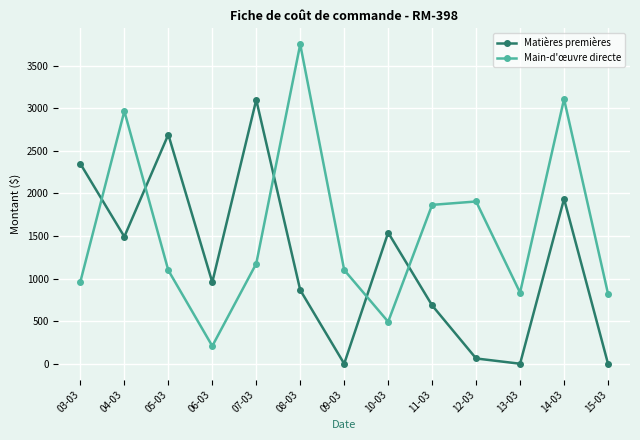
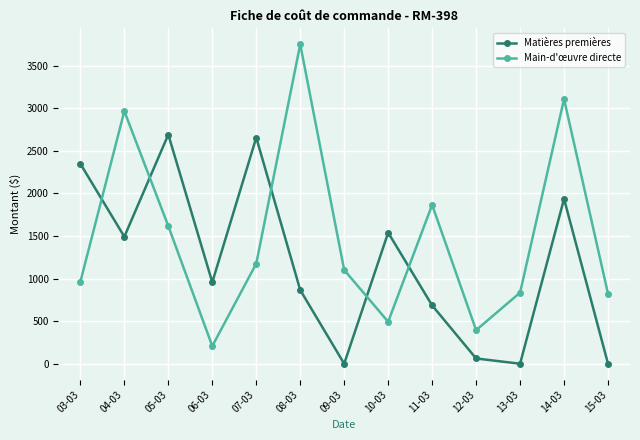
  {
    "Matières premières": {
      "03-03": 2300,
      "04-03": 1500,
      "05-03": 2700,
      "06-03": 1000,
-     "07-03": 3100,
+     "07-03": 2700,
      "08-03": 900,
      "09-03": 0,
      "10-03": 1500,
      "11-03": 700,
      "12-03": 100,
      "13-03": 0,
      "14-03": 1900,
      "15-03": 0
    },
    "Main-d'œuvre directe": {
      "03-03": 1000,
      "04-03": 3000,
-     "05-03": 1100,
+     "05-03": 1600,
      "06-03": 200,
      "07-03": 1200,
      "08-03": 3700,
      "09-03": 1100,
      "10-03": 500,
      "11-03": 1900,
-     "12-03": 1900,
+     "12-03": 400,
      "13-03": 800,
      "14-03": 3100,
      "15-03": 800
    }
  }
